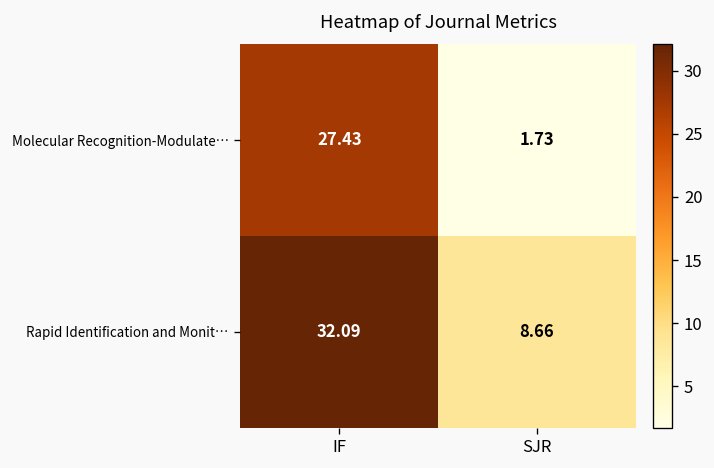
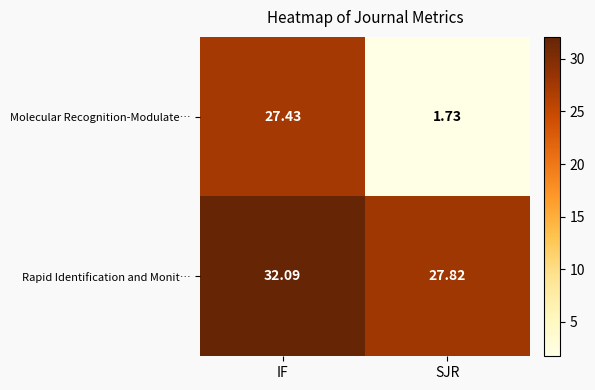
  {
    "Molecular Recognition-Modulate…": {
      "IF": 27.43,
      "SJR": 1.73
    },
    "Rapid Identification and Monit…": {
      "IF": 32.09,
-     "SJR": 8.66
+     "SJR": 27.82
    }
  }
